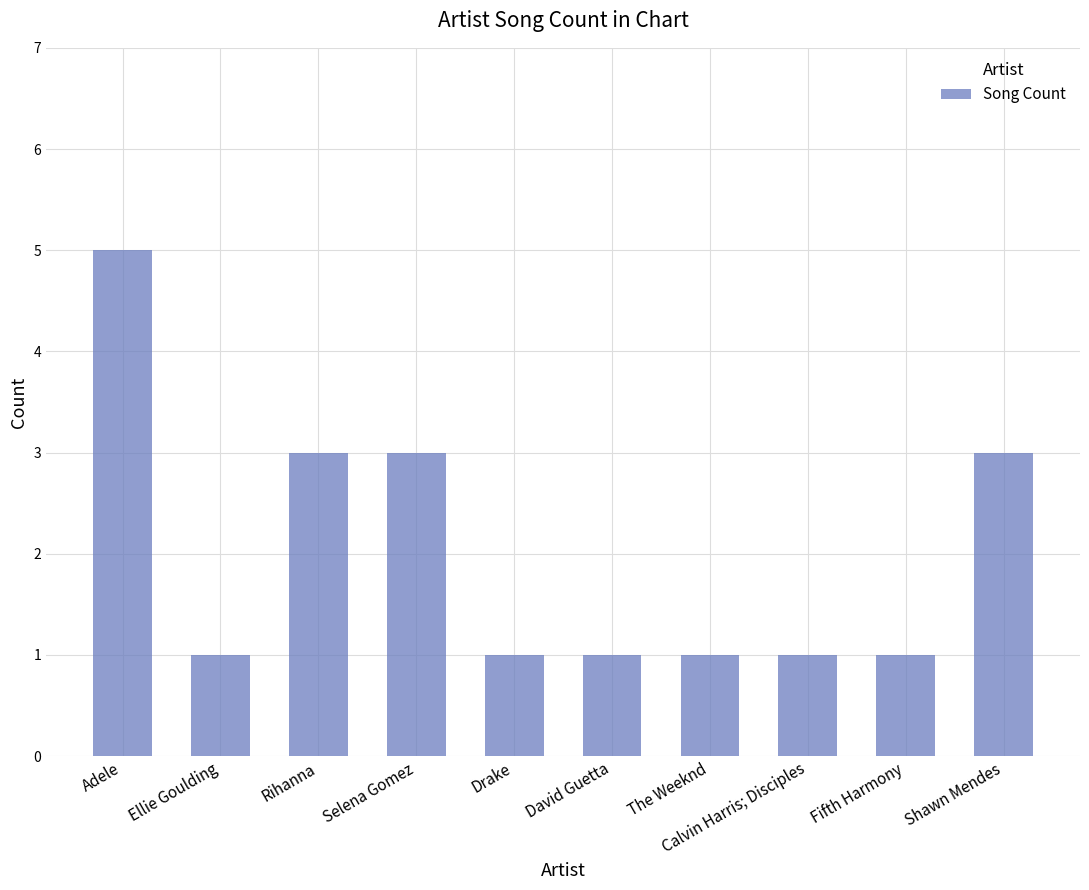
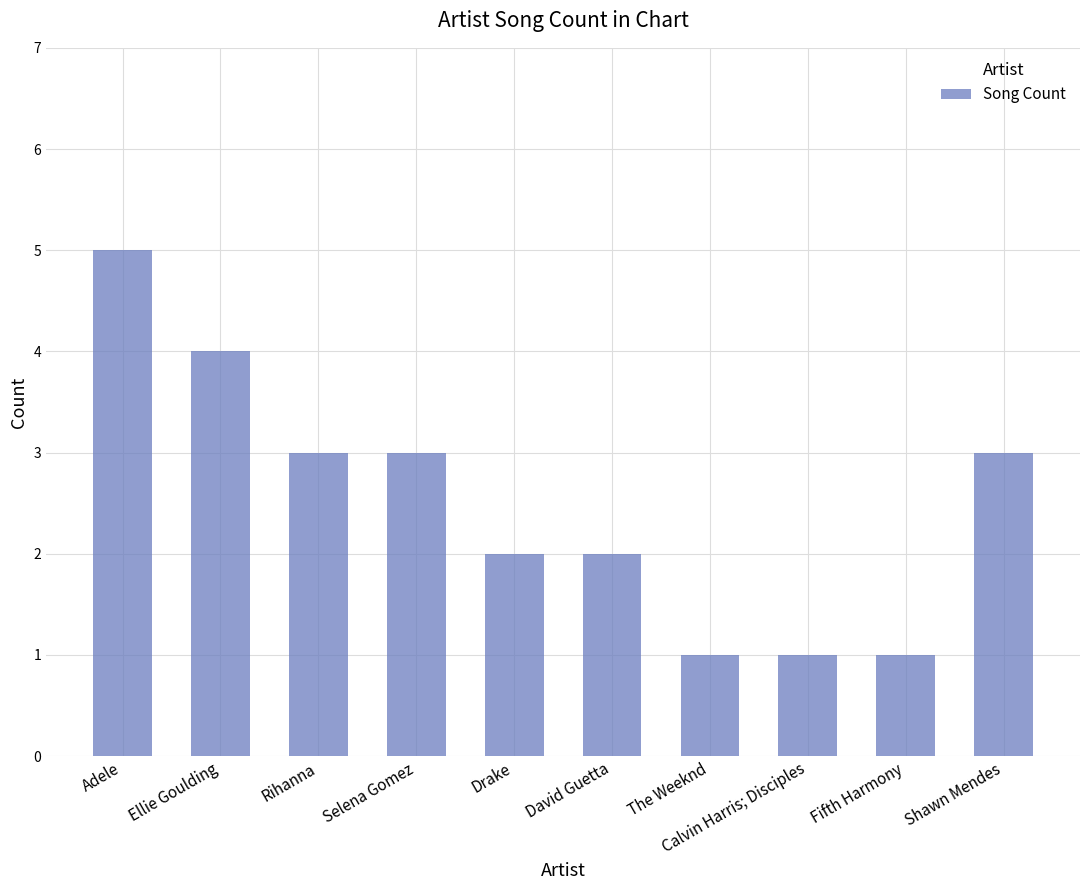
  {
    "Adele": 5,
-   "Ellie Goulding": 1,
+   "Ellie Goulding": 4,
    "Rihanna": 3,
    "Selena Gomez": 3,
-   "Drake": 1,
-   "David Guetta": 1,
+   "Drake": 2,
+   "David Guetta": 2,
    "The Weeknd": 1,
    "Calvin Harris; Disciples": 1,
    "Fifth Harmony": 1,
    "Shawn Mendes": 3
  }
